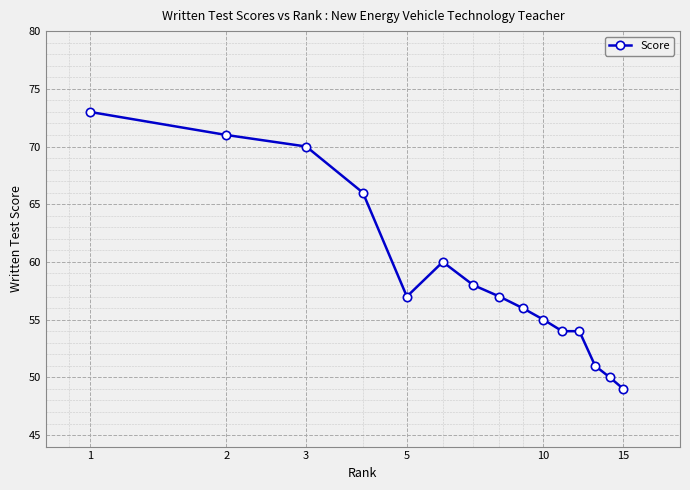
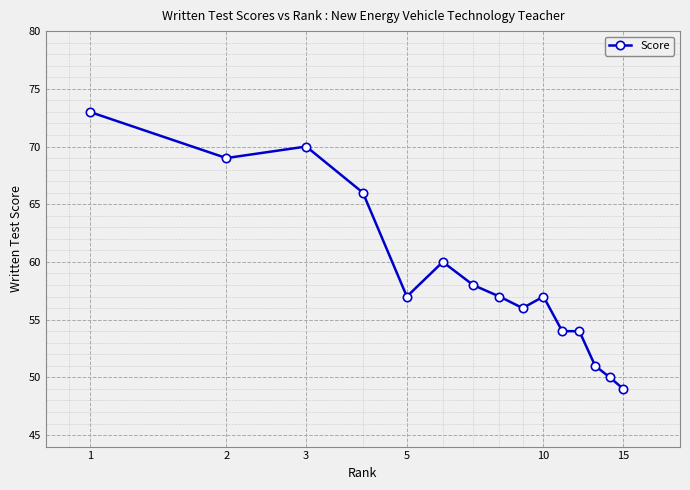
  {
    "1": 73,
-   "2": 71,
+   "2": 69,
    "3": 70,
    "5": 57,
-   "10": 55,
+   "10": 57,
    "15": 49
  }
